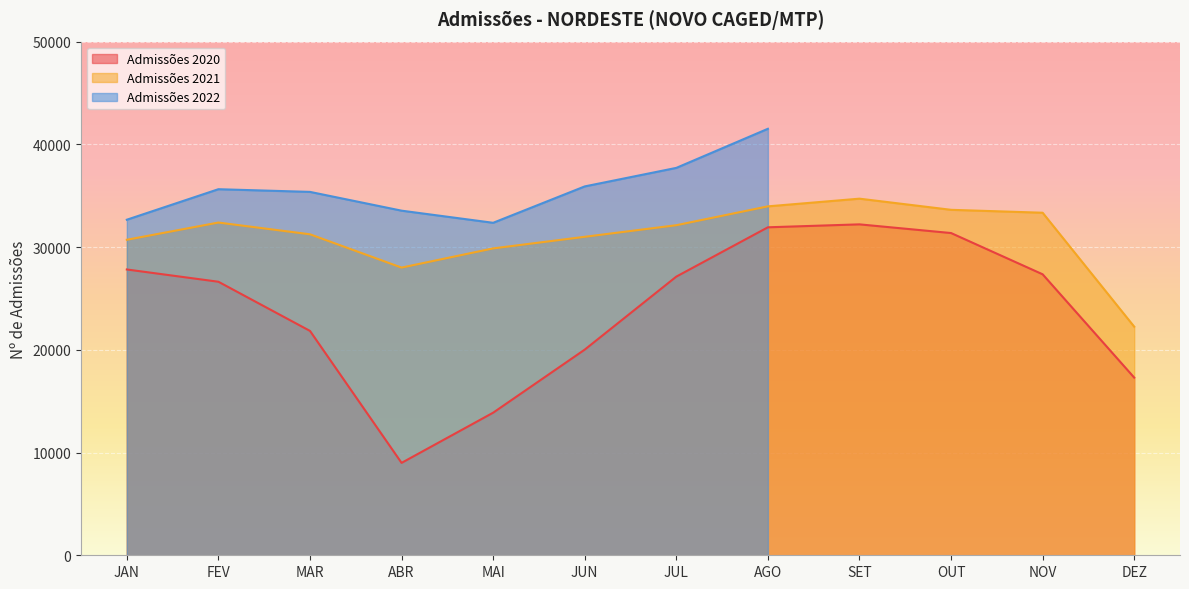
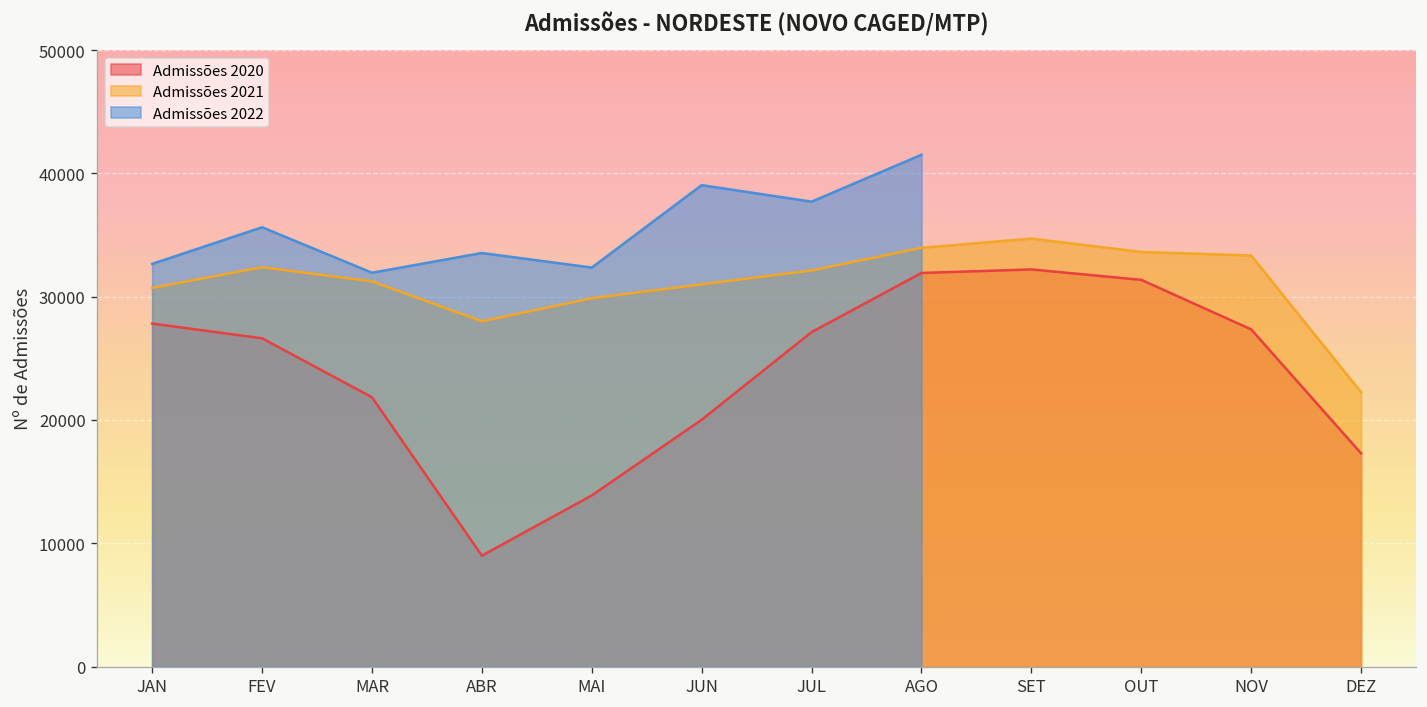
  {
    "Admissões 2020": {
      "JAN": 27800,
      "FEV": 26600,
      "MAR": 21800,
      "ABR": 9000,
      "MAI": 13900,
      "JUN": 20000,
      "JUL": 27100,
      "AGO": 31900,
      "SET": 32200,
      "OUT": 31400,
      "NOV": 27400,
      "DEZ": 17300
    },
    "Admissões 2021": {
      "JAN": 30700,
      "FEV": 32400,
      "MAR": 31200,
      "ABR": 28000,
      "MAI": 29900,
      "JUN": 31000,
      "JUL": 32100,
      "AGO": 34000,
      "SET": 34700,
      "OUT": 33600,
      "NOV": 33300,
      "DEZ": 22300
    },
    "Admissões 2022": {
      "JAN": 32700,
      "FEV": 35600,
-     "MAR": 35400,
+     "MAR": 31900,
      "ABR": 33500,
      "MAI": 32400,
-     "JUN": 35900,
+     "JUN": 39100,
      "JUL": 37700,
      "AGO": 41500
    }
  }
